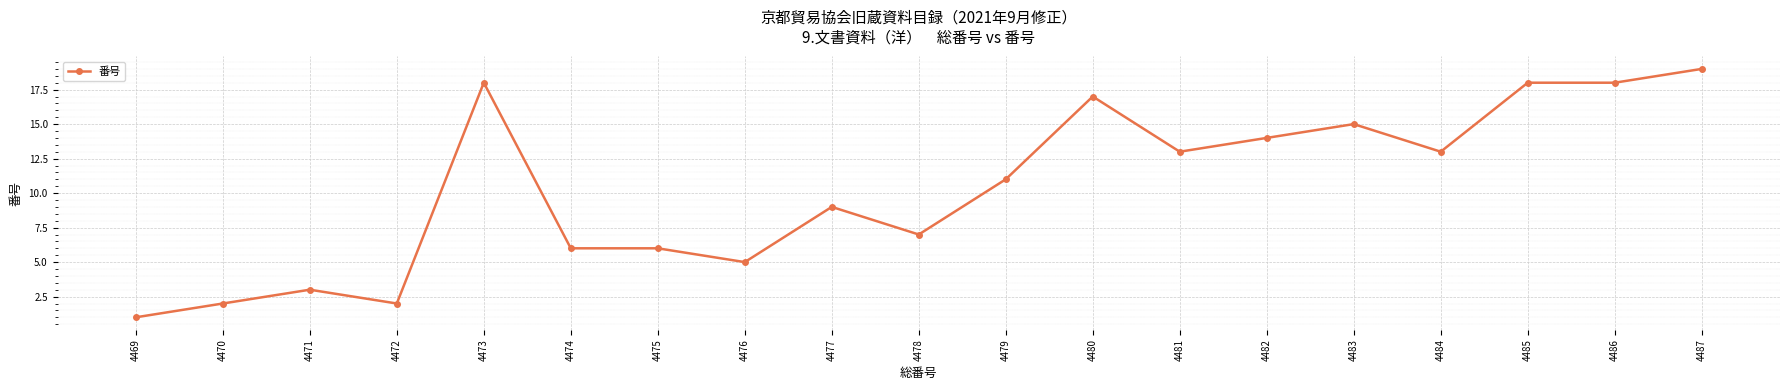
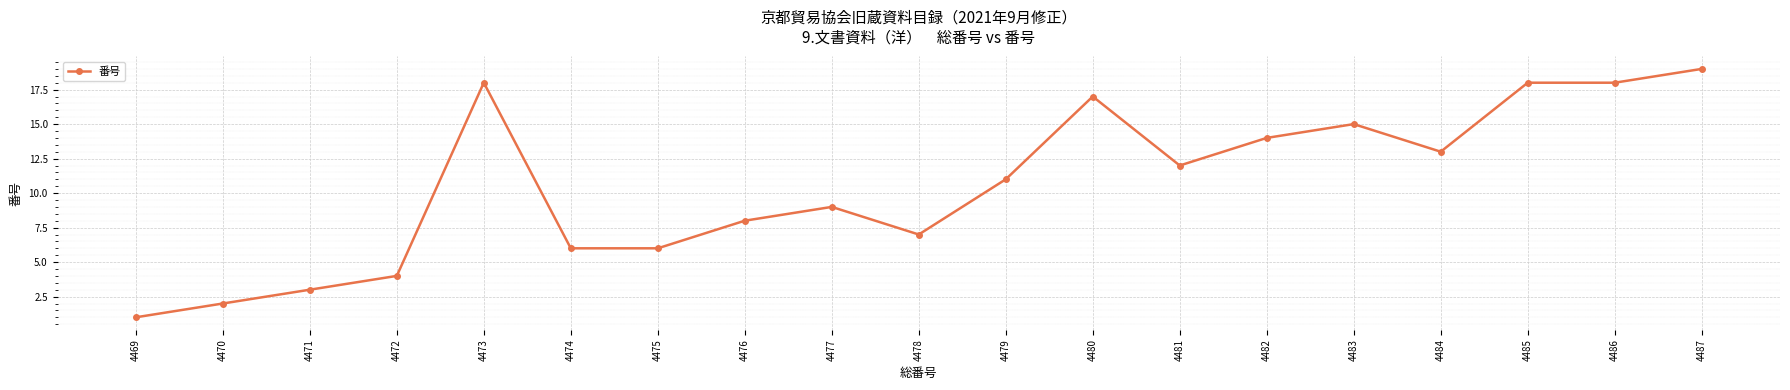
  {
    "4469": 1,
    "4470": 2,
    "4471": 3,
-   "4472": 2,
+   "4472": 4,
    "4473": 18,
    "4474": 6,
    "4475": 6,
-   "4476": 5,
+   "4476": 8,
    "4477": 9,
    "4478": 7,
    "4479": 11,
    "4480": 17,
-   "4481": 13,
+   "4481": 12,
    "4482": 14,
    "4483": 15,
    "4484": 13,
    "4485": 18,
    "4486": 18,
    "4487": 19
  }
